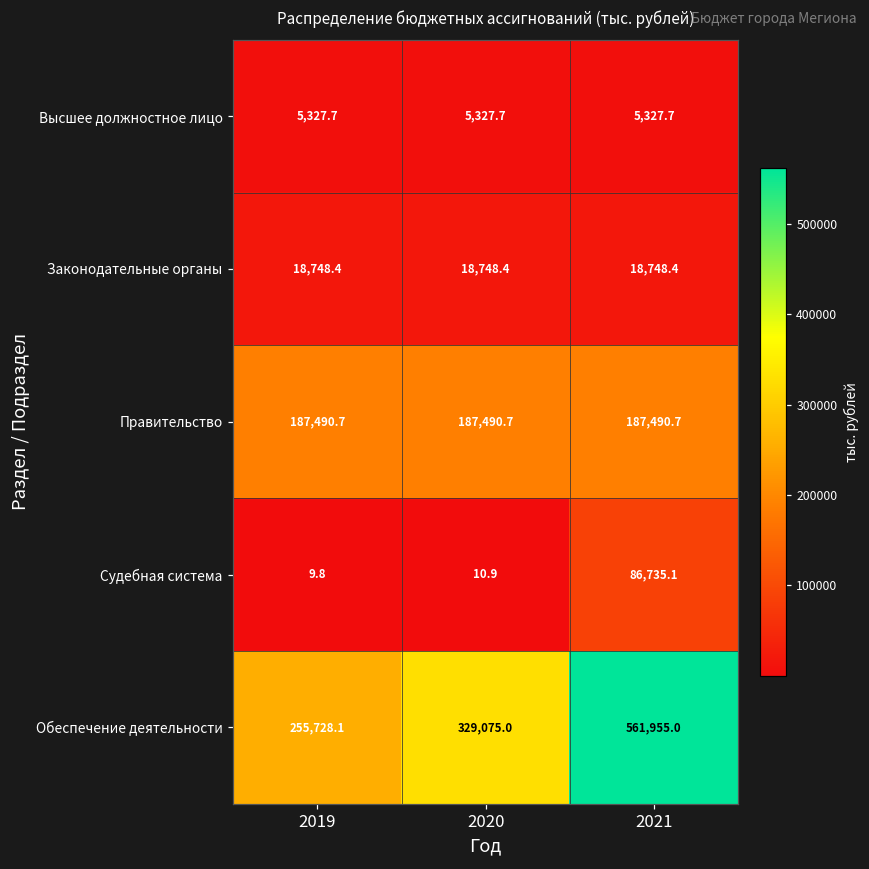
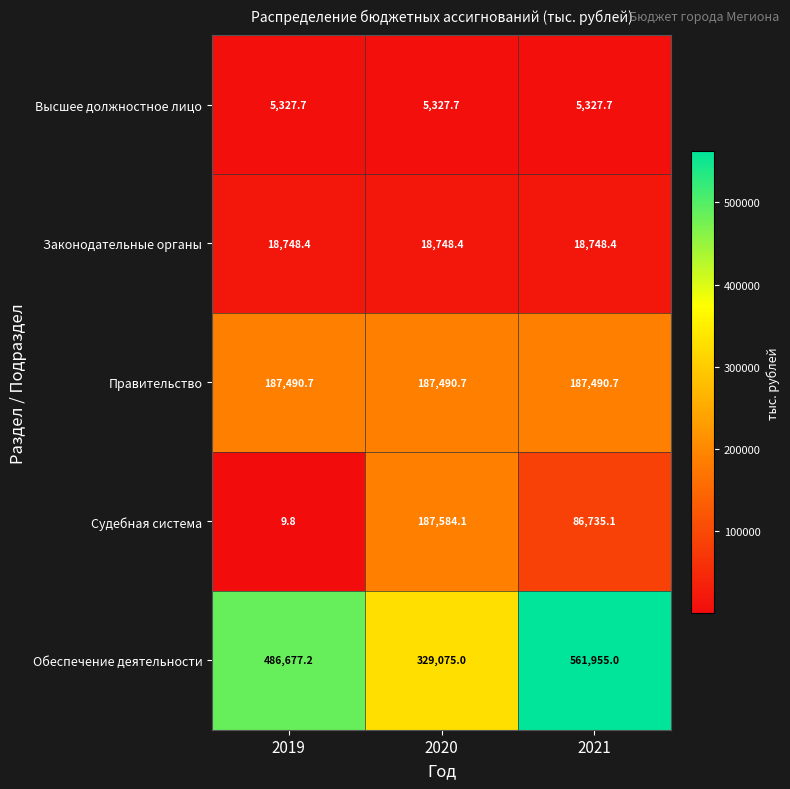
  {
    "Высшее должностное лицо": {
      "2019": "5,327.7",
      "2020": "5,327.7",
      "2021": "5,327.7"
    },
    "Законодательные органы": {
      "2019": "18,748.4",
      "2020": "18,748.4",
      "2021": "18,748.4"
    },
    "Правительство": {
      "2019": "187,490.7",
      "2020": "187,490.7",
      "2021": "187,490.7"
    },
    "Судебная система": {
      "2019": "9.8",
-     "2020": "10.9",
+     "2020": "187,584.1",
      "2021": "86,735.1"
    },
    "Обеспечение деятельности": {
-     "2019": "255,728.1",
+     "2019": "486,677.2",
      "2020": "329,075.0",
      "2021": "561,955.0"
    }
  }
